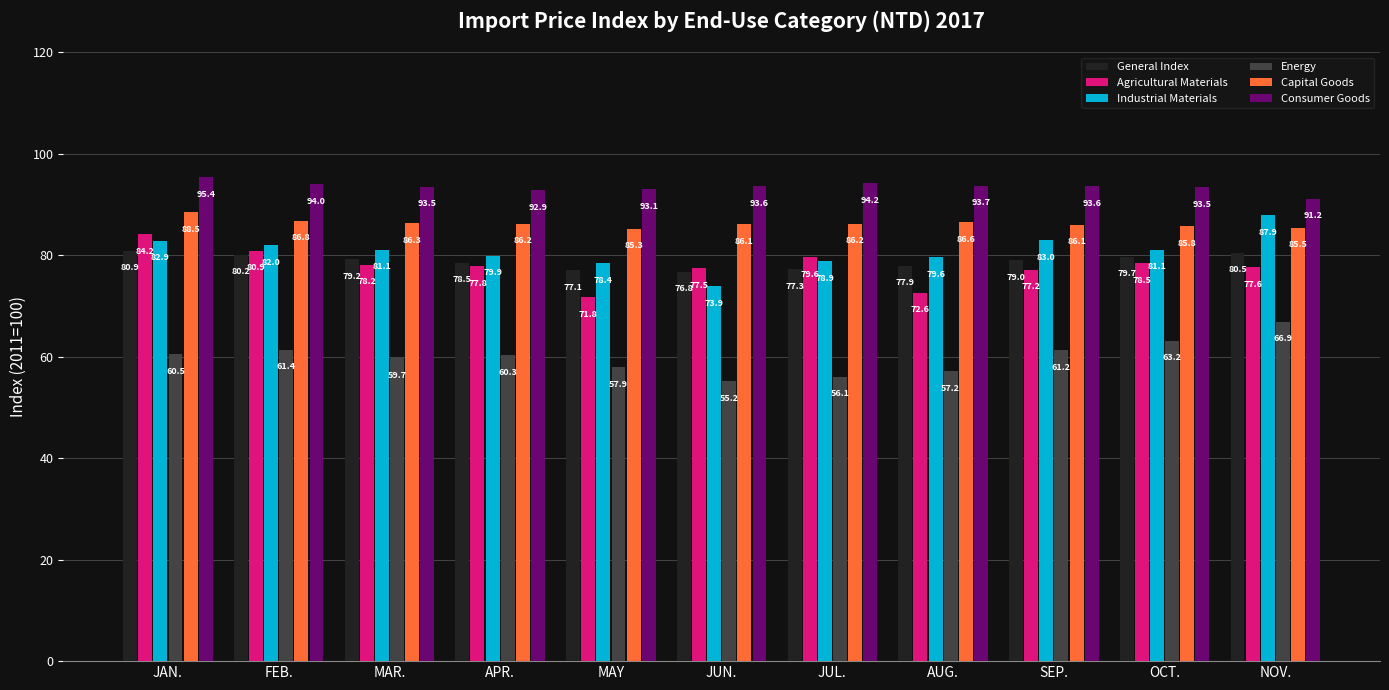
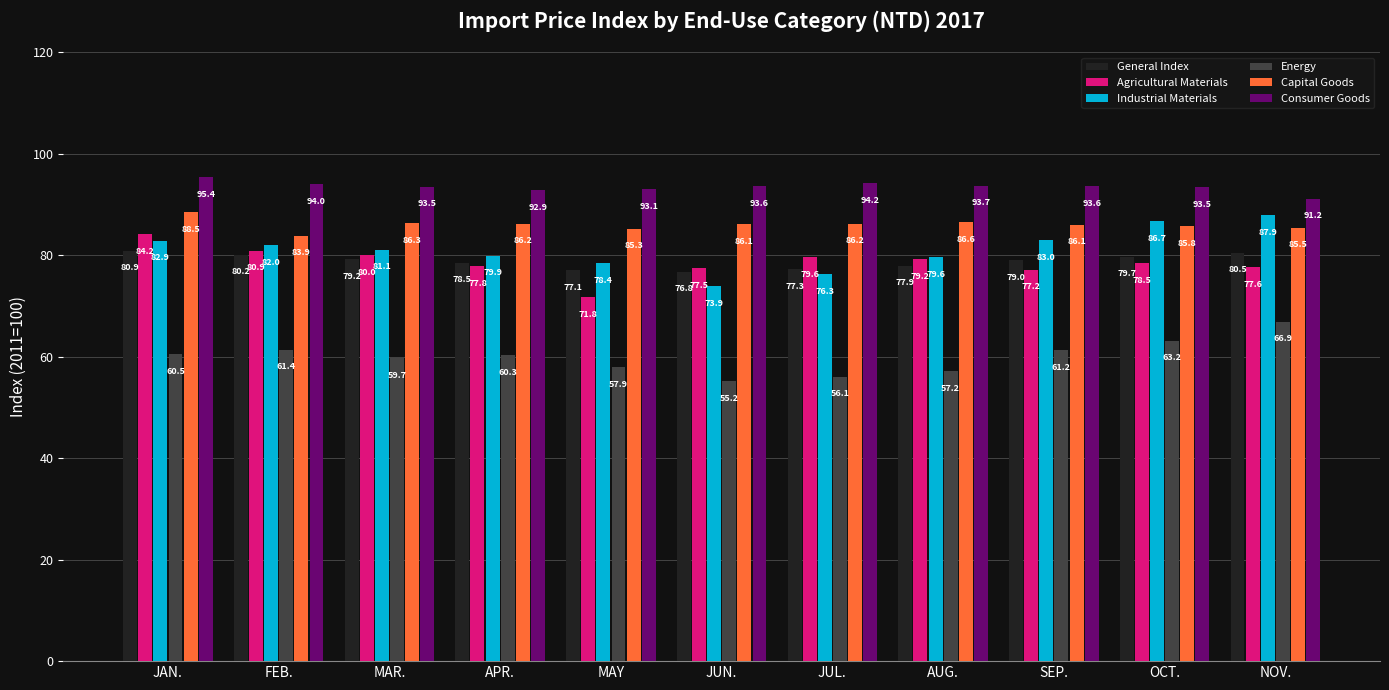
  {
    "Agricultural Materials": {
      "JAN.": 84.2,
      "FEB.": 80.9,
-     "MAR.": 78.2,
+     "MAR.": 80.0,
      "APR.": 77.8,
      "MAY": 71.8,
      "JUN.": 77.5,
      "JUL.": 79.6,
-     "AUG.": 72.6,
+     "AUG.": 79.2,
      "SEP.": 77.2,
      "OCT.": 78.5,
      "NOV.": 77.6
    },
    "Industrial Materials": {
      "JAN.": 82.9,
      "FEB.": 82.0,
      "MAR.": 81.1,
      "APR.": 79.9,
      "MAY": 78.4,
      "JUN.": 73.9,
-     "JUL.": 78.9,
+     "JUL.": 76.3,
      "SEP.": 83.0,
-     "OCT.": 81.1,
+     "OCT.": 86.7,
      "NOV.": 87.9
    },
    "Capital Goods": {
      "JAN.": 88.5,
-     "FEB.": 86.8,
+     "FEB.": 83.9,
      "MAR.": 86.3,
      "APR.": 86.2,
      "MAY": 85.3,
      "JUN.": 86.1,
      "JUL.": 86.2,
      "AUG.": 86.6,
      "SEP.": 86.1,
      "OCT.": 85.8,
      "NOV.": 85.5
    },
    "Consumer Goods": {
      "JAN.": 95.4,
      "FEB.": 94.0,
      "MAR.": 93.5,
      "APR.": 92.9,
      "MAY": 93.1,
      "JUN.": 93.6,
      "JUL.": 94.2,
      "AUG.": 93.7,
      "SEP.": 93.6,
      "OCT.": 93.5,
      "NOV.": 91.2
    }
  }
